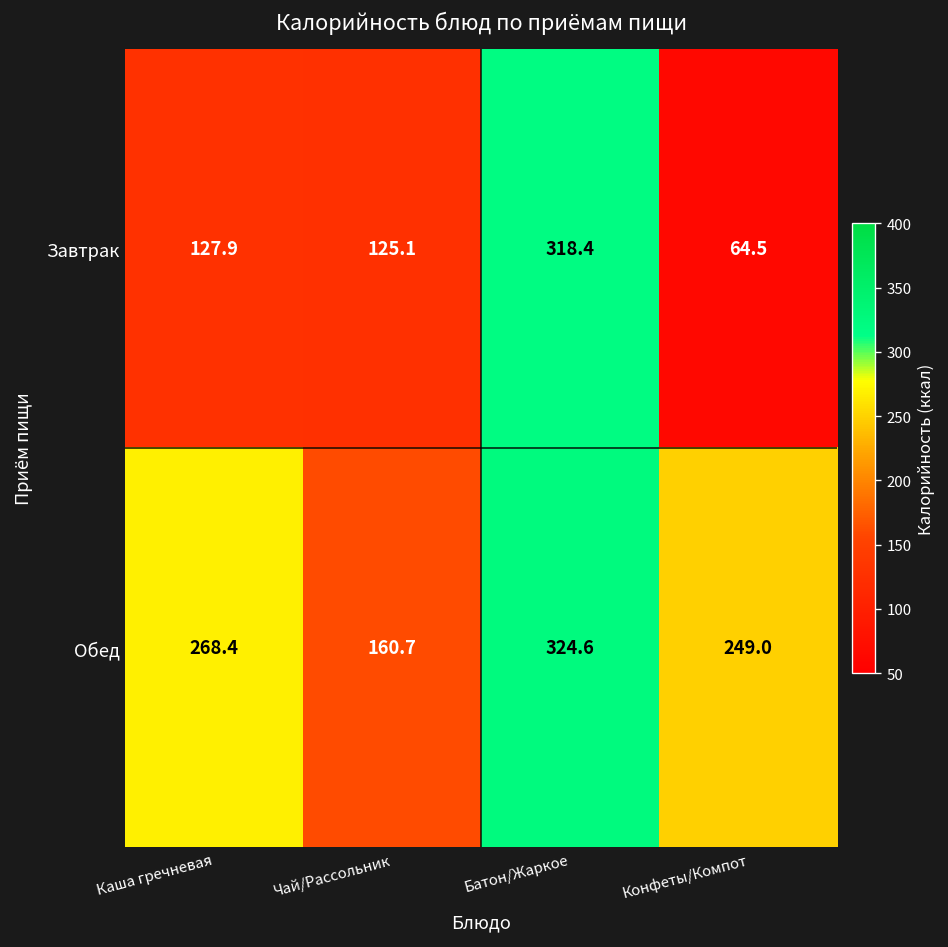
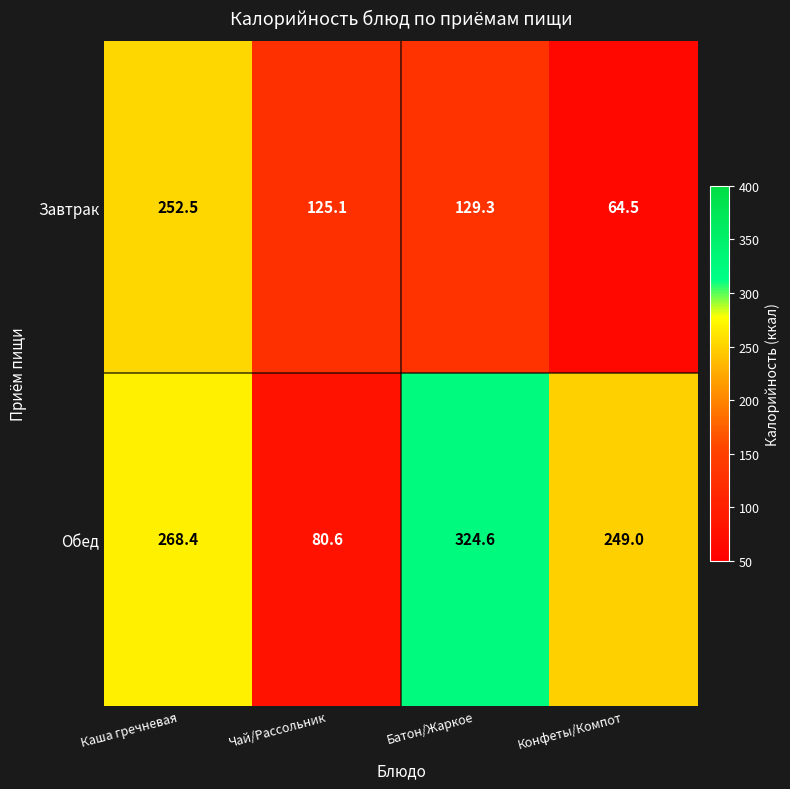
  {
    "Завтрак": {
-     "Каша гречневая": 127.9,
+     "Каша гречневая": 252.5,
      "Чай/Рассольник": 125.1,
-     "Батон/Жаркое": 318.4,
+     "Батон/Жаркое": 129.3,
      "Конфеты/Компот": 64.5
    },
    "Обед": {
      "Каша гречневая": 268.4,
-     "Чай/Рассольник": 160.7,
+     "Чай/Рассольник": 80.6,
      "Батон/Жаркое": 324.6,
      "Конфеты/Компот": 249.0
    }
  }
